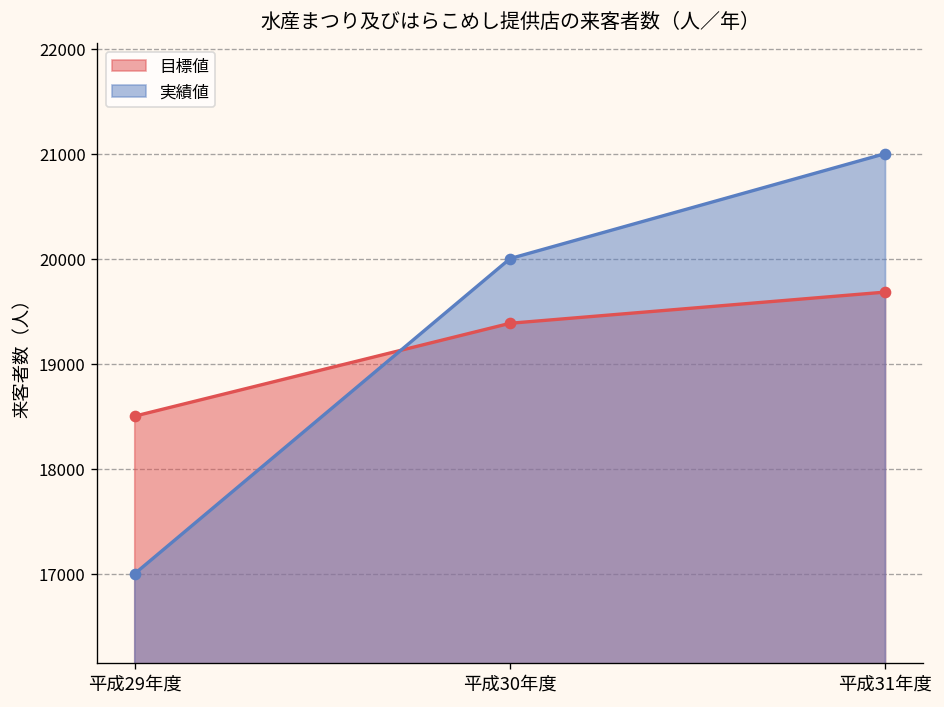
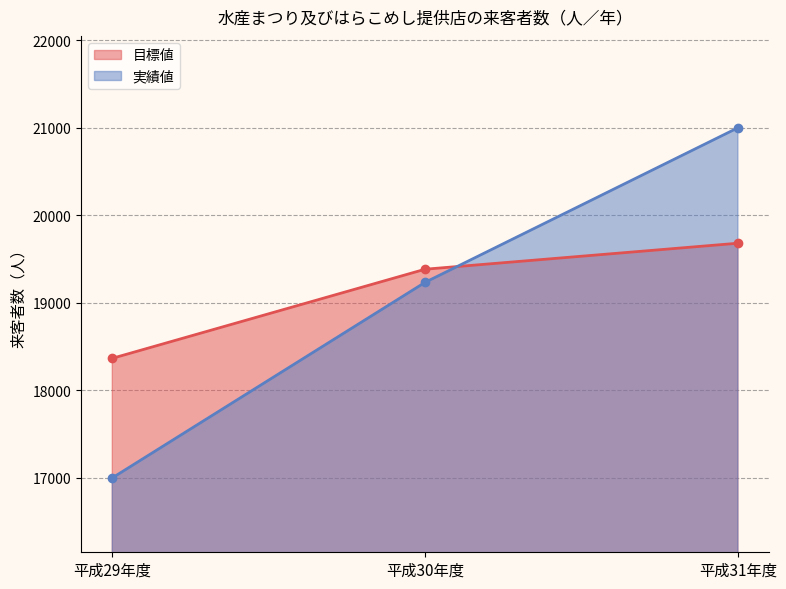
  {
    "目標値": {
-     "平成29年度": 18500,
+     "平成29年度": 18400,
      "平成30年度": 19400,
      "平成31年度": 19700
    },
    "実績値": {
      "平成29年度": 17000,
-     "平成30年度": 20000,
+     "平成30年度": 19200,
      "平成31年度": 21000
    }
  }
